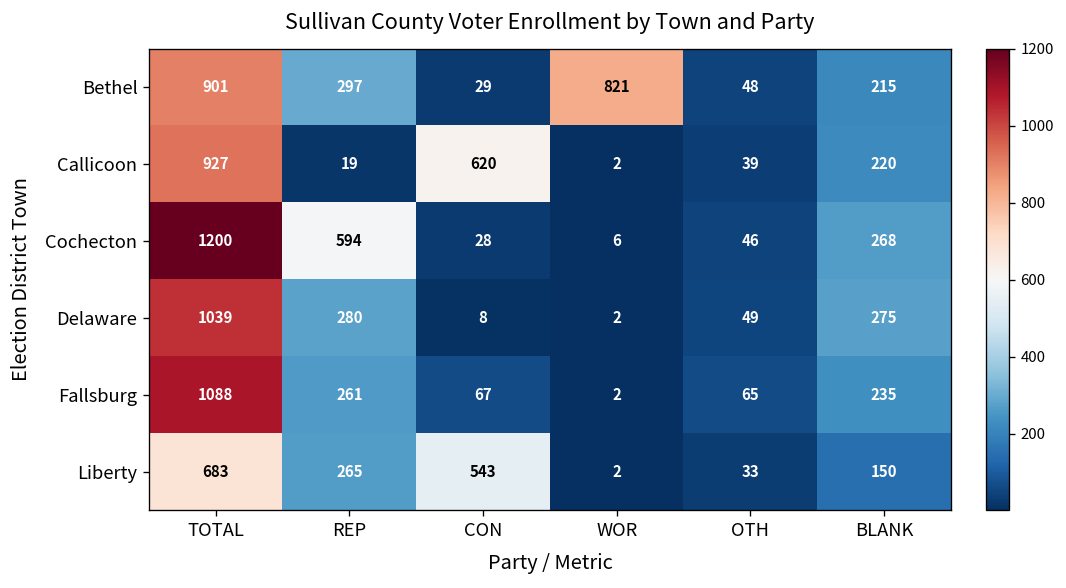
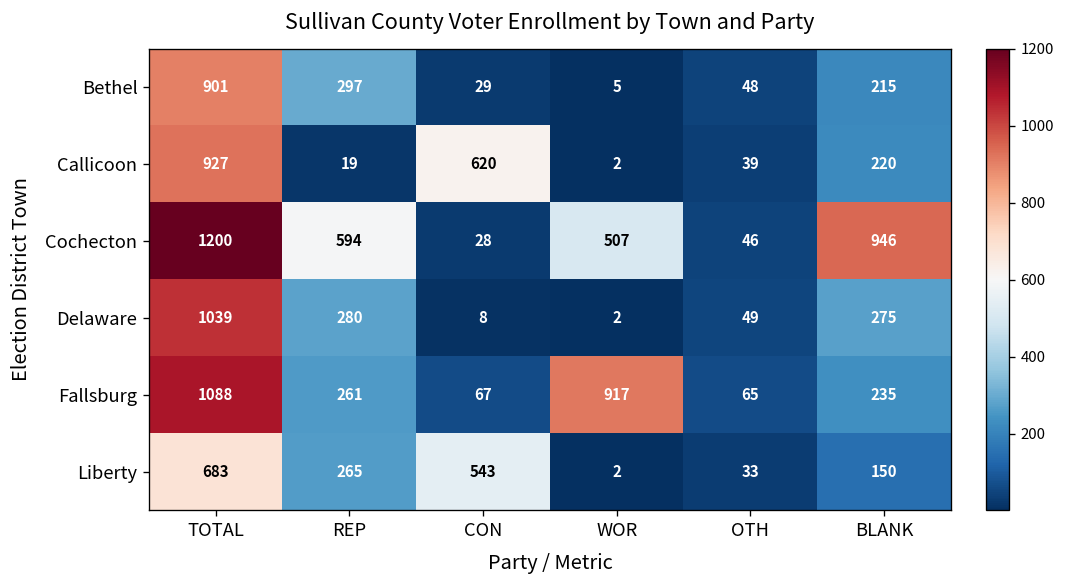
  {
    "Bethel": {
      "TOTAL": 901,
      "REP": 297,
      "CON": 29,
-     "WOR": 821,
+     "WOR": 5,
      "OTH": 48,
      "BLANK": 215
    },
    "Callicoon": {
      "TOTAL": 927,
      "REP": 19,
      "CON": 620,
      "WOR": 2,
      "OTH": 39,
      "BLANK": 220
    },
    "Cochecton": {
      "TOTAL": 1200,
      "REP": 594,
      "CON": 28,
-     "WOR": 6,
+     "WOR": 507,
      "OTH": 46,
-     "BLANK": 268
+     "BLANK": 946
    },
    "Delaware": {
      "TOTAL": 1039,
      "REP": 280,
      "CON": 8,
      "WOR": 2,
      "OTH": 49,
      "BLANK": 275
    },
    "Fallsburg": {
      "TOTAL": 1088,
      "REP": 261,
      "CON": 67,
-     "WOR": 2,
+     "WOR": 917,
      "OTH": 65,
      "BLANK": 235
    },
    "Liberty": {
      "TOTAL": 683,
      "REP": 265,
      "CON": 543,
      "WOR": 2,
      "OTH": 33,
      "BLANK": 150
    }
  }
